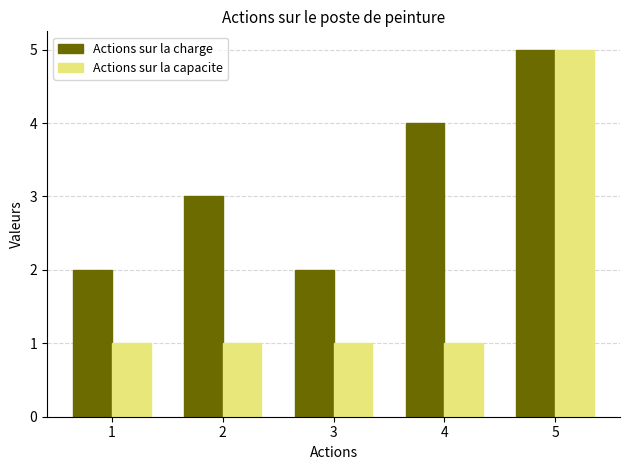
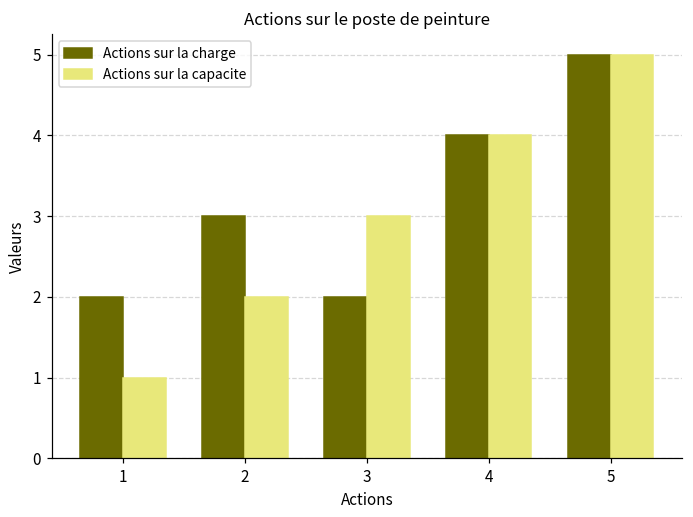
  {
    "Actions sur la charge": {
      "1": 2,
      "2": 3,
      "3": 2,
      "4": 4,
      "5": 5
    },
    "Actions sur la capacite": {
      "1": 1,
-     "2": 1,
-     "3": 1,
-     "4": 1,
+     "2": 2,
+     "3": 3,
+     "4": 4,
      "5": 5
    }
  }
